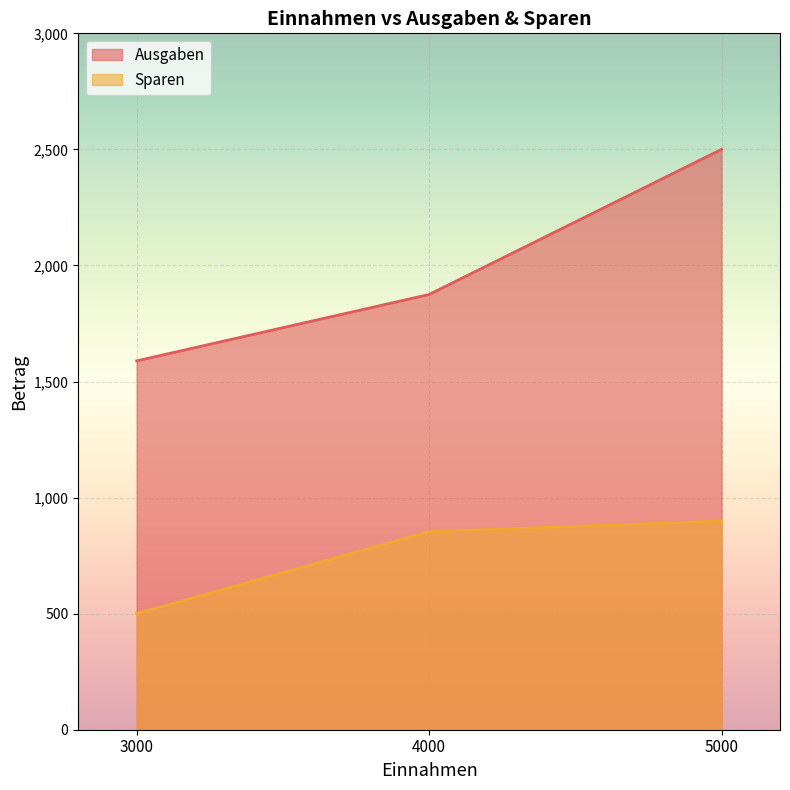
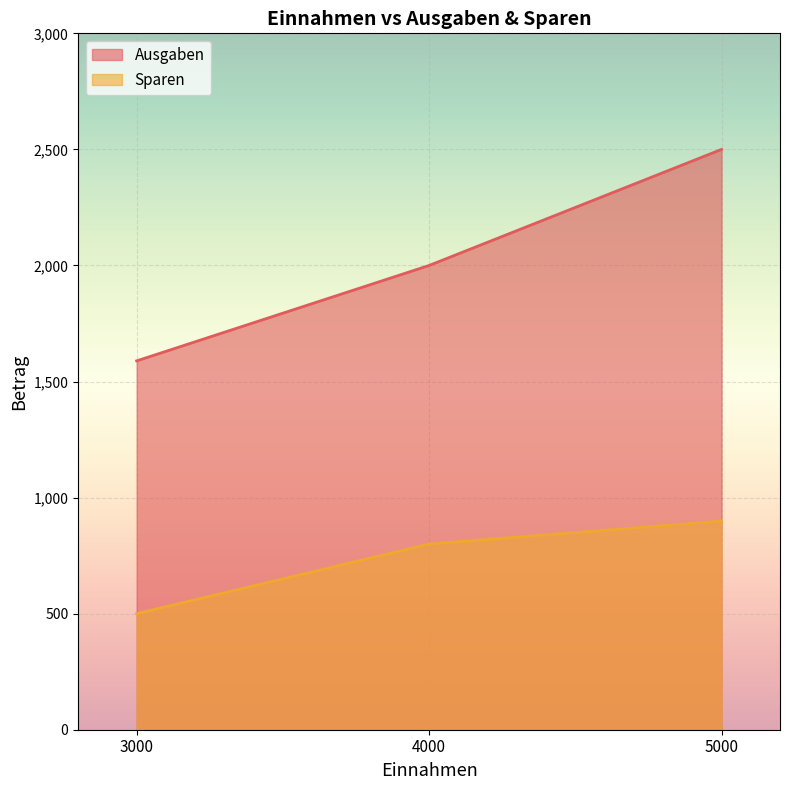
  {
    "Ausgaben": {
      "3000": "1,590",
-     "4000": "1,880",
+     "4000": "2,000",
      "5000": "2,500"
    },
    "Sparen": {
      "3000": "500",
-     "4000": "850",
+     "4000": "800",
      "5000": "900"
    }
  }
